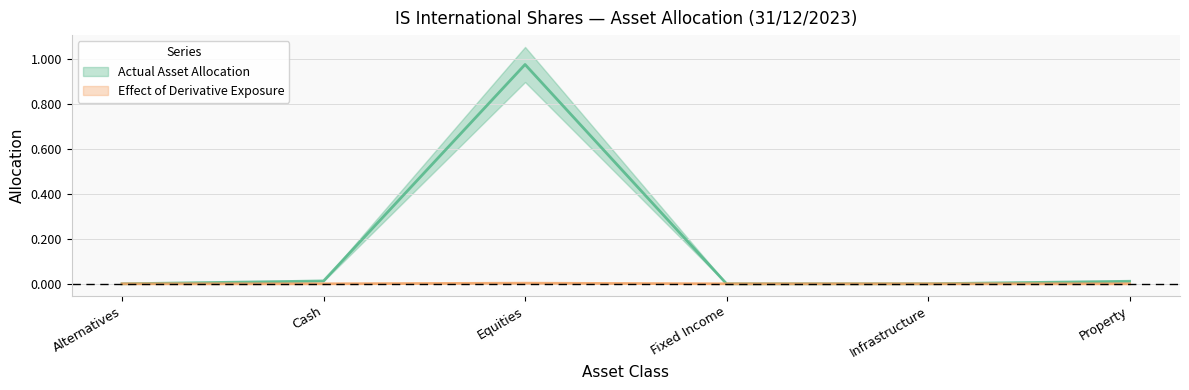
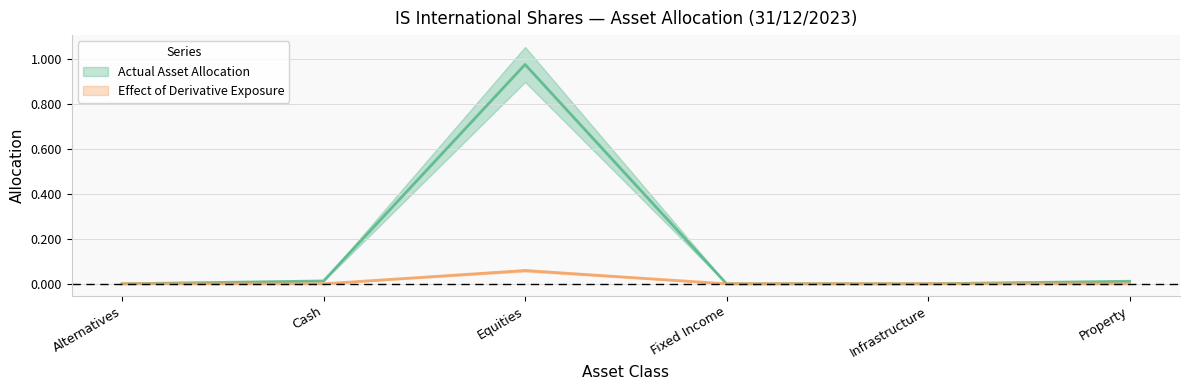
  {
    "Effect of Derivative Exposure": {
      "Cash": 0.00,
-     "Equities": 0.00
+     "Equities": 0.06
    }
  }
